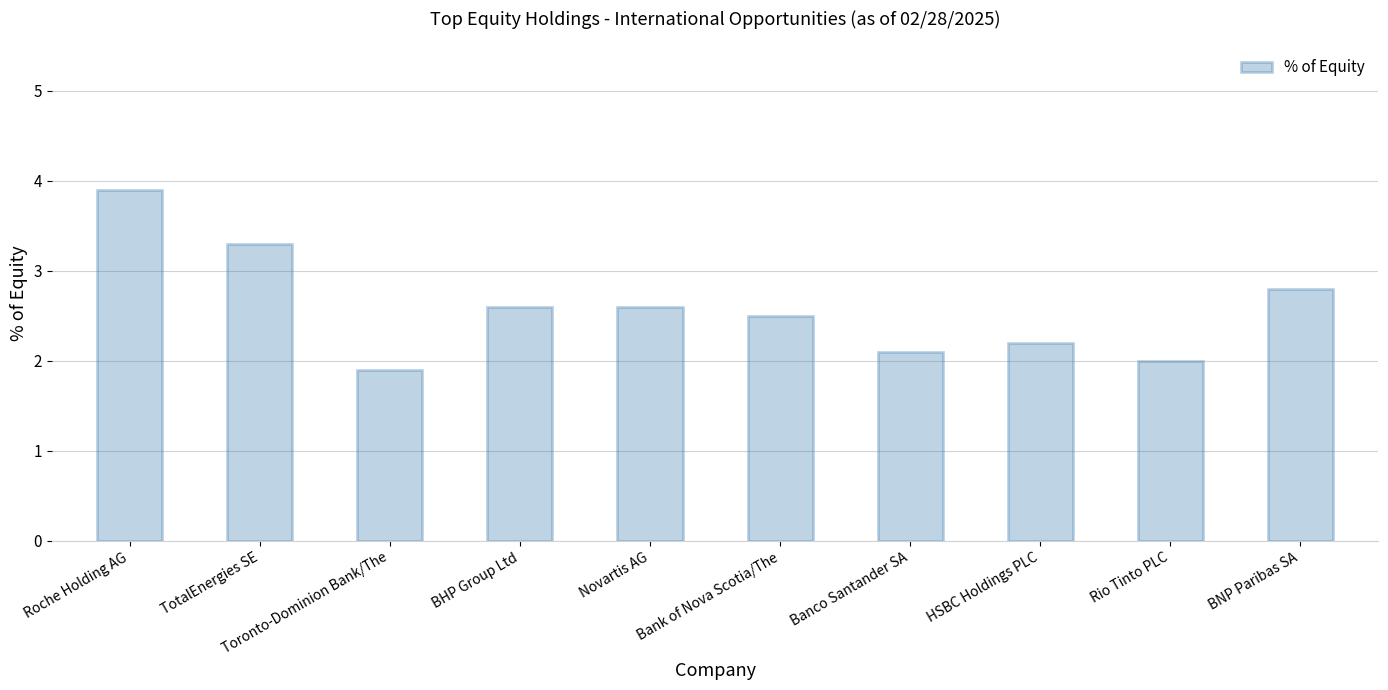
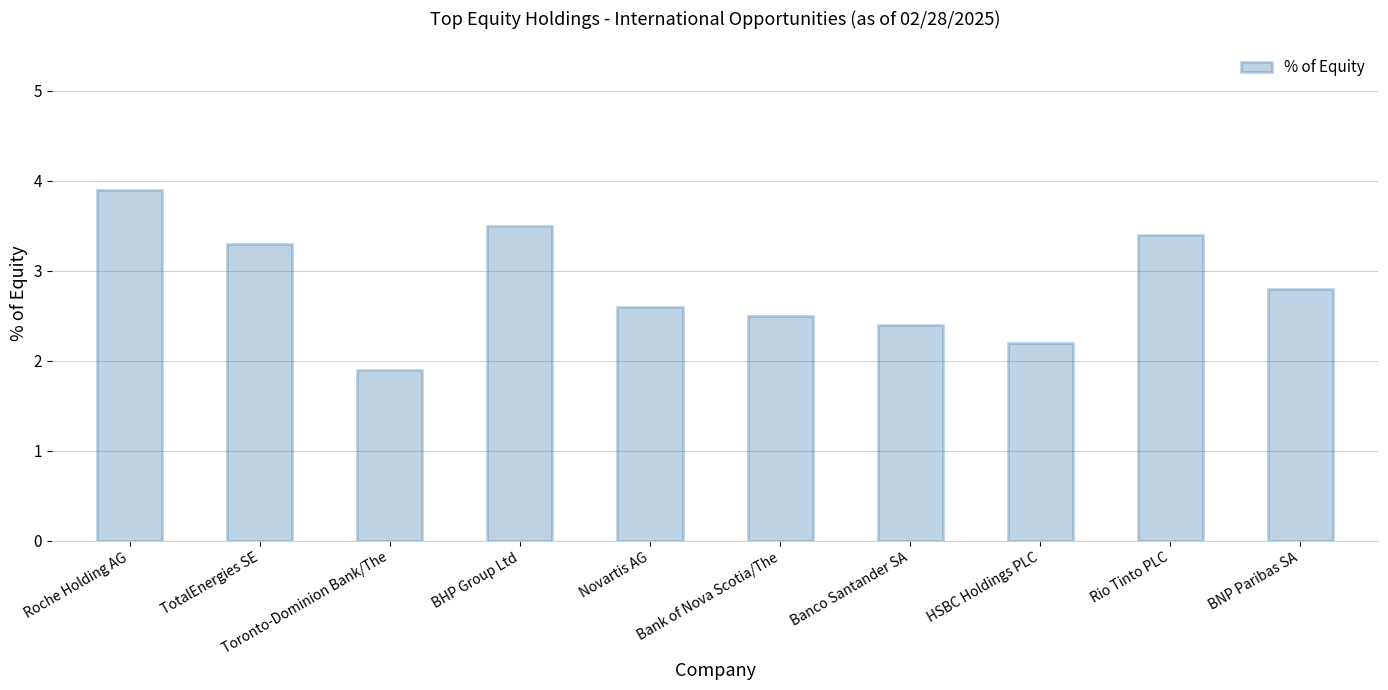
  {
    "Roche Holding AG": 3.9,
    "TotalEnergies SE": 3.3,
    "Toronto-Dominion Bank/The": 1.9,
-   "BHP Group Ltd": 2.6,
+   "BHP Group Ltd": 3.5,
    "Novartis AG": 2.6,
    "Bank of Nova Scotia/The": 2.5,
-   "Banco Santander SA": 2.1,
+   "Banco Santander SA": 2.4,
    "HSBC Holdings PLC": 2.2,
-   "Rio Tinto PLC": 2.0,
+   "Rio Tinto PLC": 3.4,
    "BNP Paribas SA": 2.8
  }
